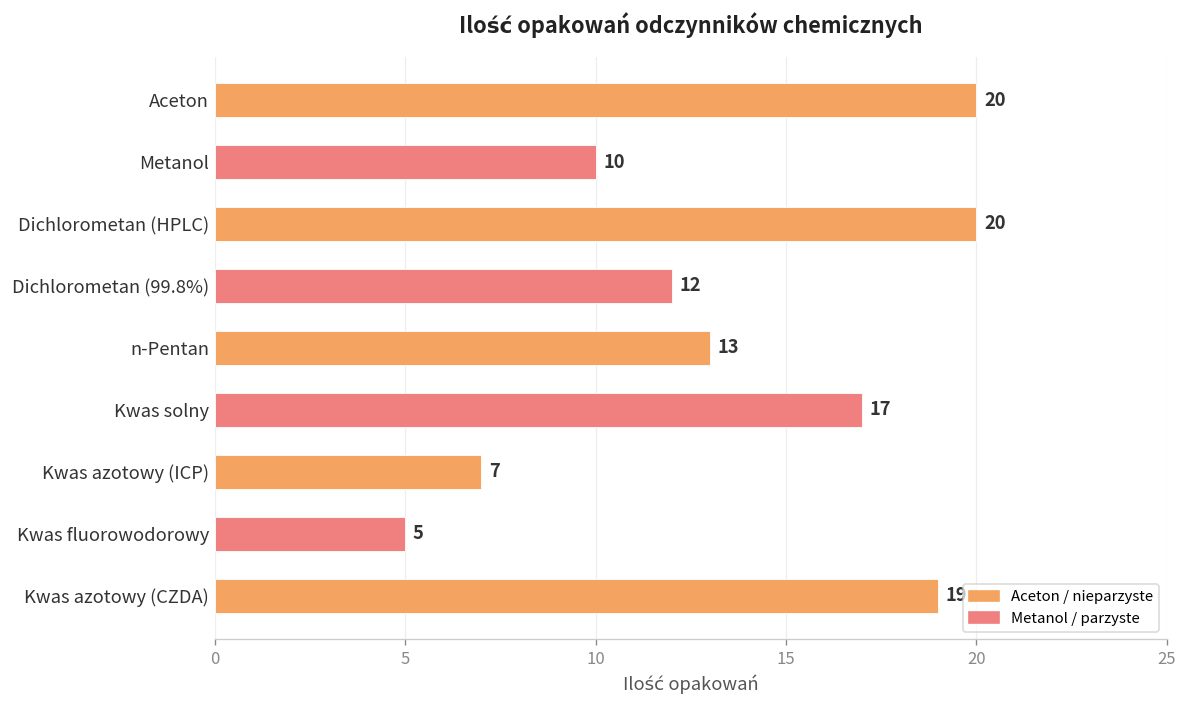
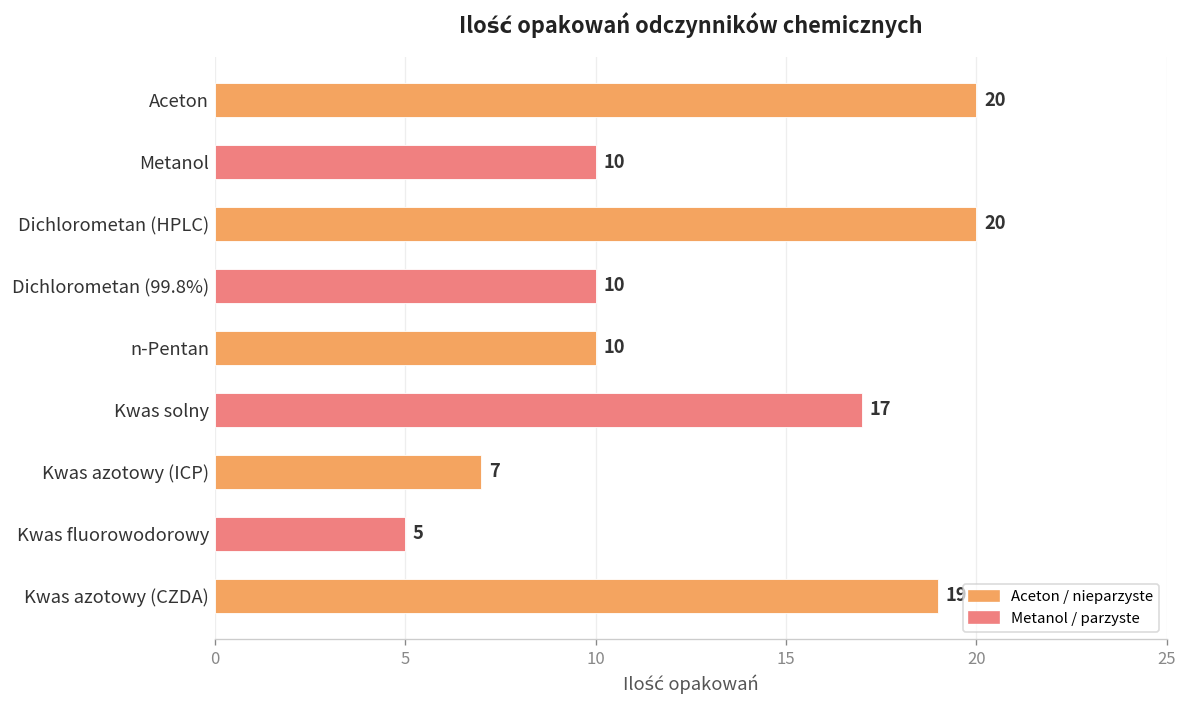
  {
    "Aceton": 20,
    "Metanol": 10,
    "Dichlorometan (HPLC)": 20,
-   "Dichlorometan (99.8%)": 12,
-   "n-Pentan": 13,
+   "Dichlorometan (99.8%)": 10,
+   "n-Pentan": 10,
    "Kwas solny": 17,
    "Kwas azotowy (ICP)": 7,
    "Kwas fluorowodorowy": 5
  }
